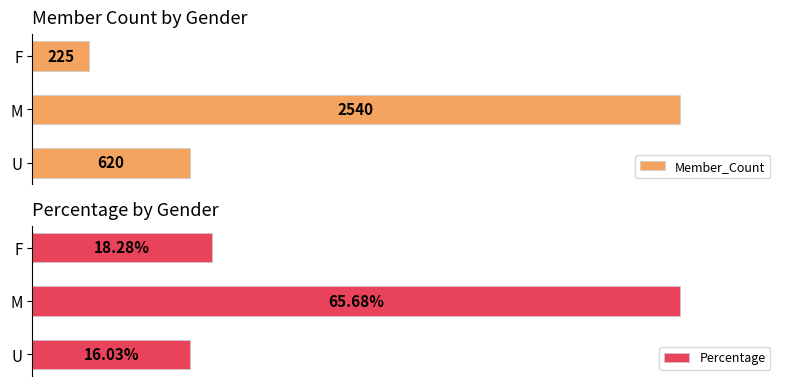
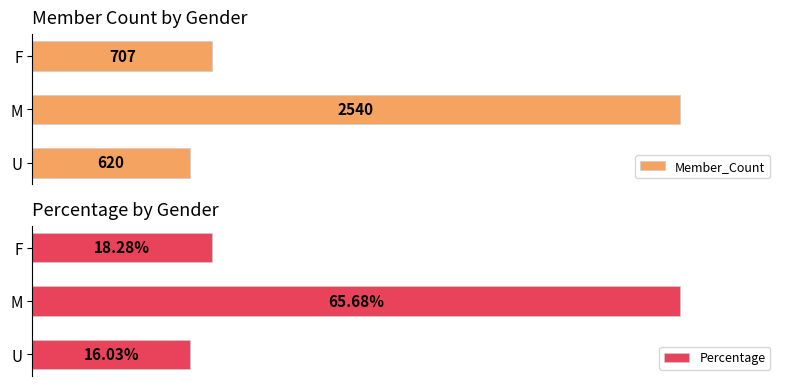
  {
    "Member Count by Gender": {
-     "F": "225",
+     "F": "707",
      "M": "2540",
      "U": "620"
    },
    "Percentage by Gender": {
      "F": "18.28%",
      "M": "65.68%",
      "U": "16.03%"
    }
  }
